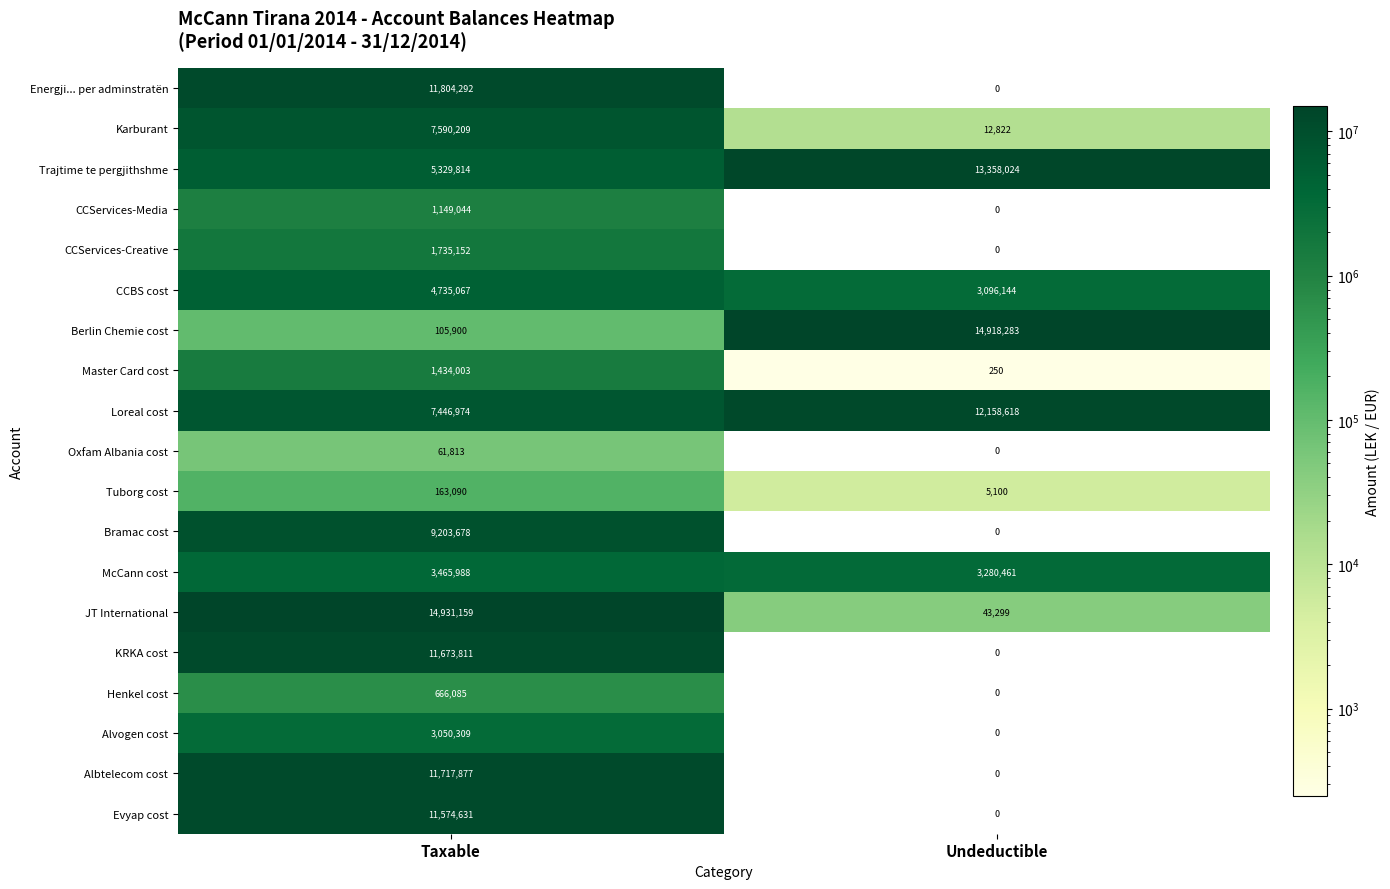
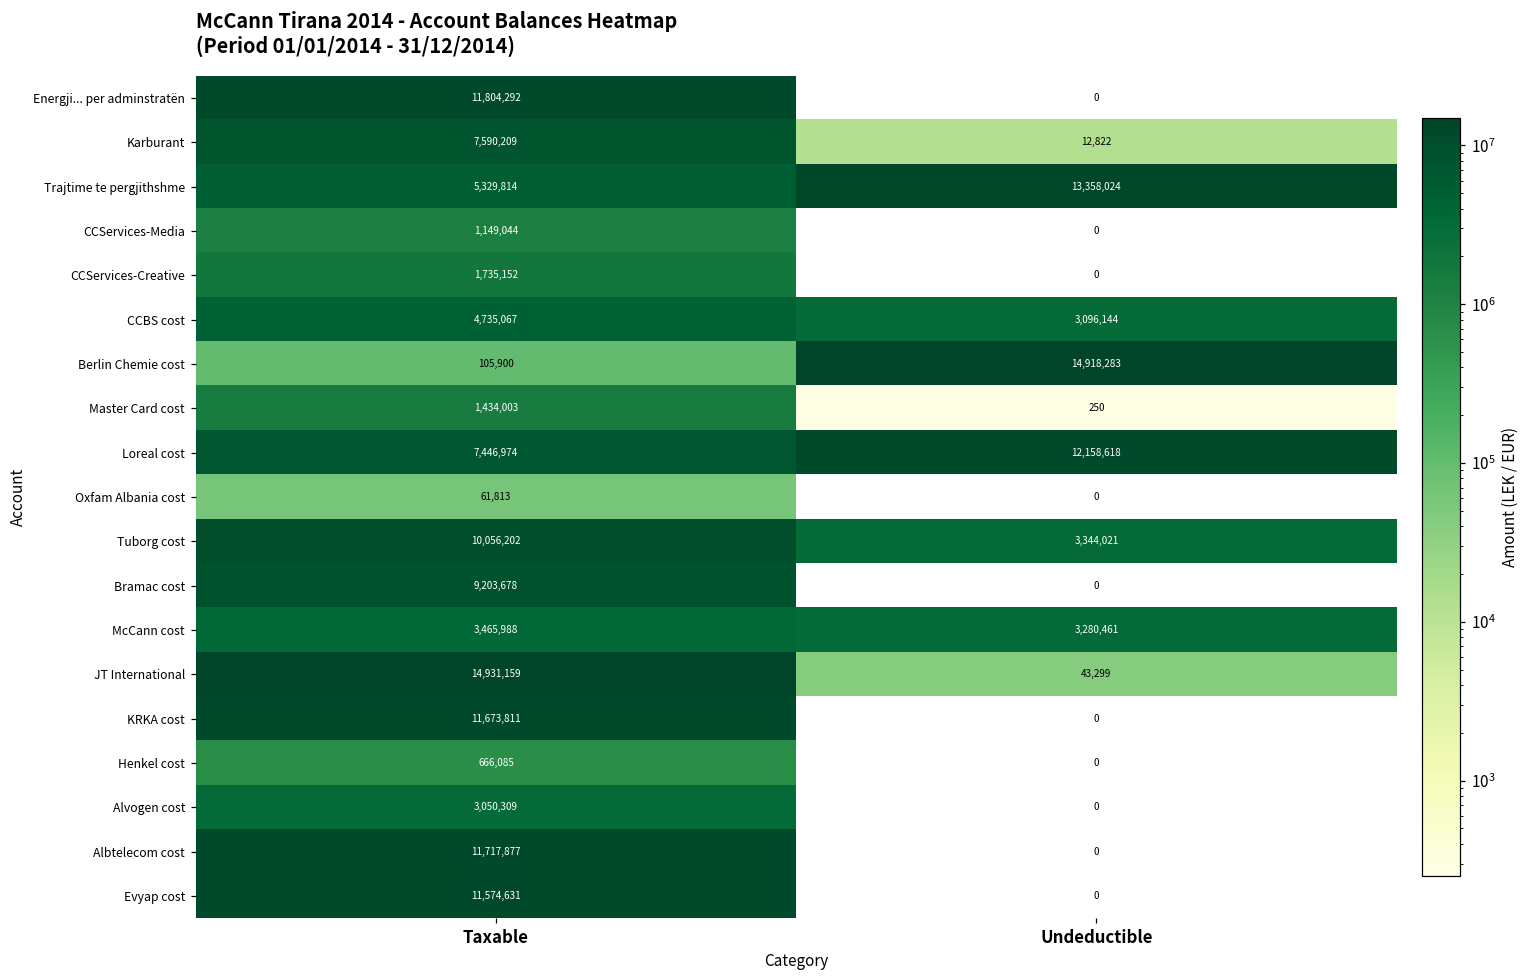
  {
    "Energji... per adminstratën": {
      "Taxable": "11,804,292",
      "Undeductible": "0"
    },
    "Karburant": {
      "Taxable": "7,590,209",
      "Undeductible": "12,822"
    },
    "Trajtime te pergjithshme": {
      "Taxable": "5,329,814",
      "Undeductible": "13,358,024"
    },
    "CCServices-Media": {
      "Taxable": "1,149,044",
      "Undeductible": "0"
    },
    "CCServices-Creative": {
      "Taxable": "1,735,152",
      "Undeductible": "0"
    },
    "CCBS cost": {
      "Taxable": "4,735,067",
      "Undeductible": "3,096,144"
    },
    "Berlin Chemie cost": {
      "Taxable": "105,900",
      "Undeductible": "14,918,283"
    },
    "Master Card cost": {
      "Taxable": "1,434,003",
      "Undeductible": "250"
    },
    "Loreal cost": {
      "Taxable": "7,446,974",
      "Undeductible": "12,158,618"
    },
    "Oxfam Albania cost": {
      "Taxable": "61,813",
      "Undeductible": "0"
    },
    "Tuborg cost": {
-     "Taxable": "163,090",
-     "Undeductible": "5,100"
+     "Taxable": "10,056,202",
+     "Undeductible": "3,344,021"
    },
    "Bramac cost": {
      "Taxable": "9,203,678",
      "Undeductible": "0"
    },
    "McCann cost": {
      "Taxable": "3,465,988",
      "Undeductible": "3,280,461"
    },
    "JT International": {
      "Taxable": "14,931,159",
      "Undeductible": "43,299"
    },
    "KRKA cost": {
      "Taxable": "11,673,811",
      "Undeductible": "0"
    },
    "Henkel cost": {
      "Taxable": "666,085",
      "Undeductible": "0"
    },
    "Alvogen cost": {
      "Taxable": "3,050,309",
      "Undeductible": "0"
    },
    "Albtelecom cost": {
      "Taxable": "11,717,877",
      "Undeductible": "0"
    },
    "Evyap cost": {
      "Taxable": "11,574,631",
      "Undeductible": "0"
    }
  }
